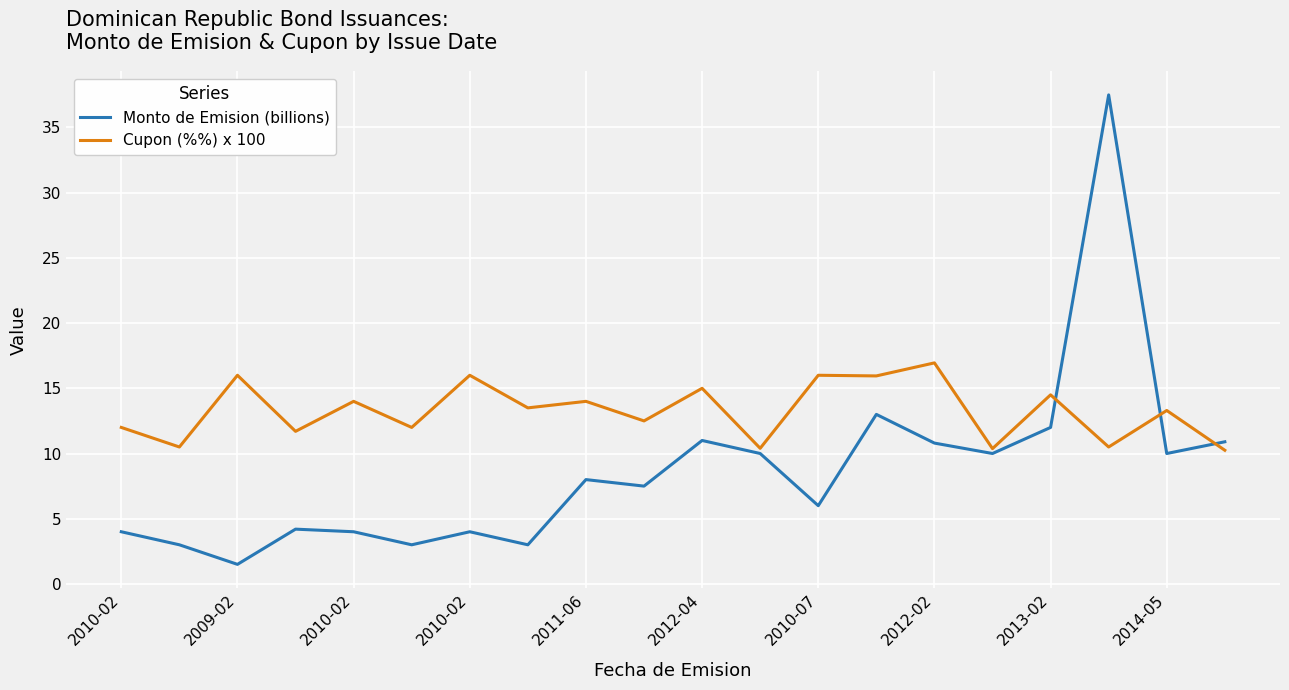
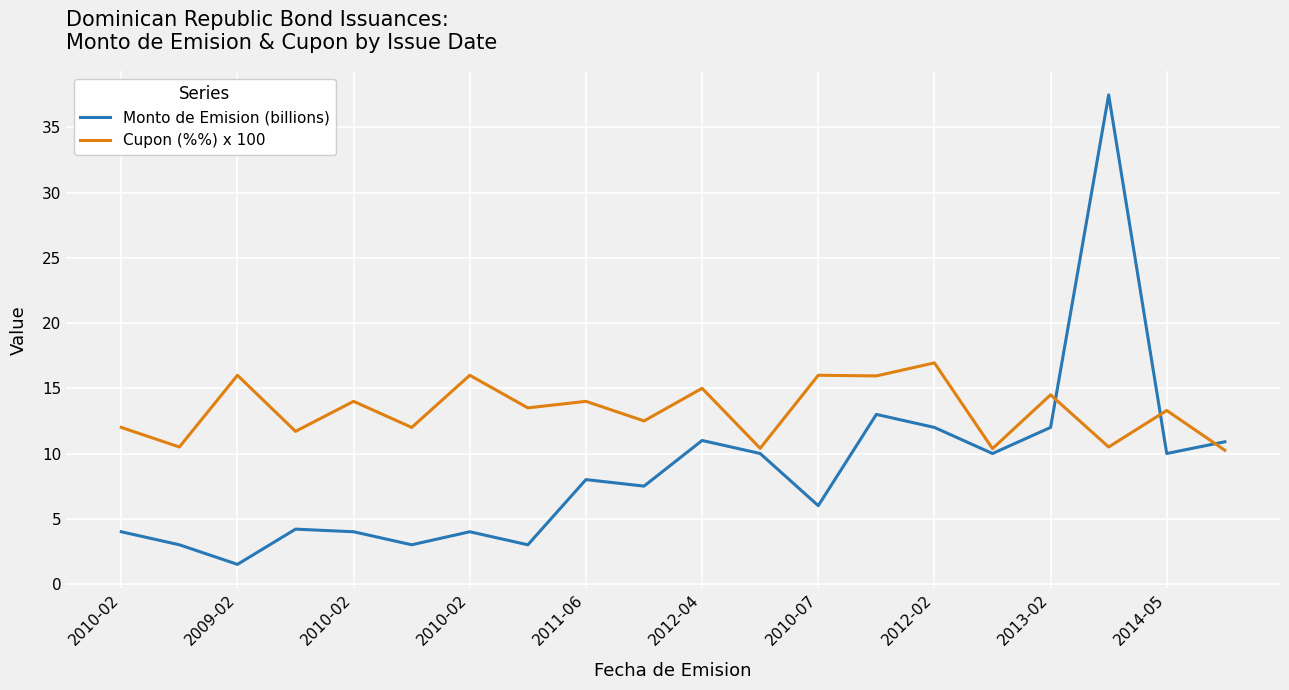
  {
    "Monto de Emision (billions)": {
      "2009-02": 1.5,
      "2011-06": 8.0,
      "2012-04": 11.0,
      "2010-07": 6.0,
-     "2012-02": 10.8,
+     "2012-02": 12.0,
      "2013-02": 12.0,
      "2014-05": 10.0
    },
    "Cupon (%%) x 100": {
      "2009-02": 16.0,
      "2011-06": 14.0,
      "2012-04": 15.0,
      "2010-07": 16.0,
      "2012-02": 17.0,
      "2013-02": 14.5,
      "2014-05": 13.3
    }
  }
